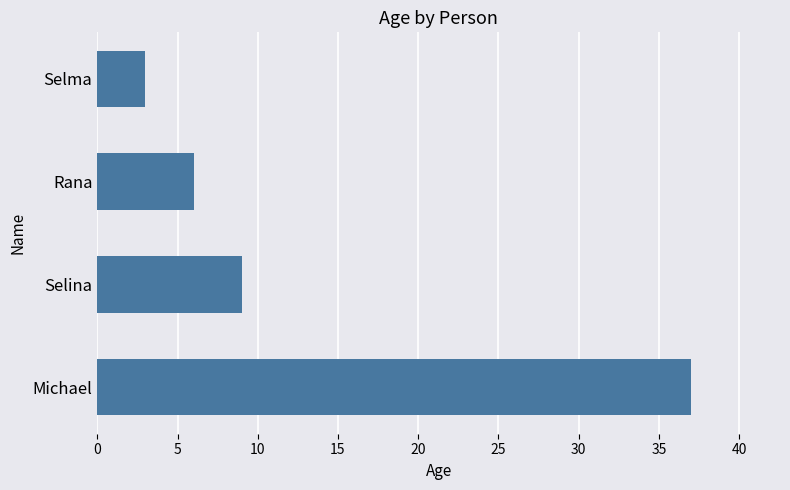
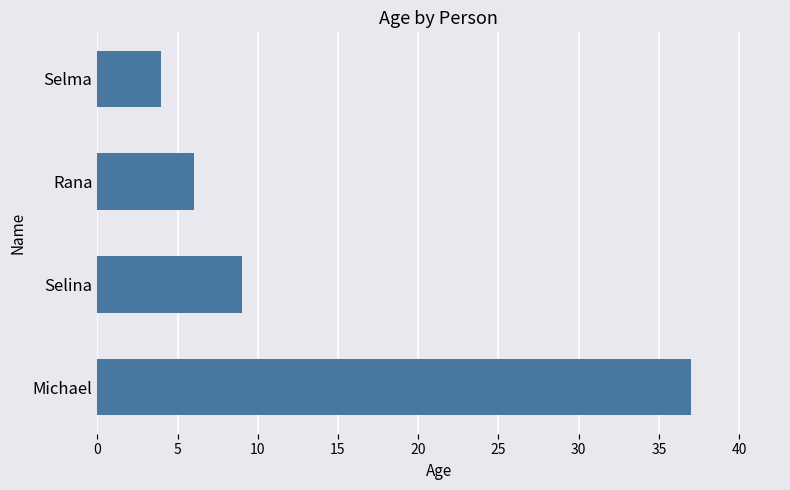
  {
-   "Selma": 3,
+   "Selma": 4,
    "Rana": 6,
    "Selina": 9,
    "Michael": 37
  }
